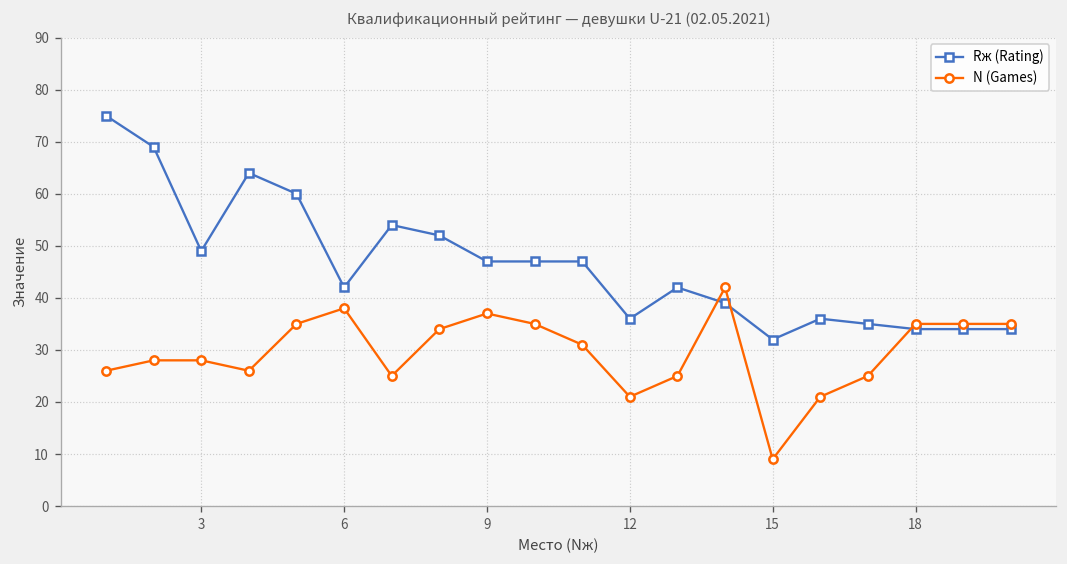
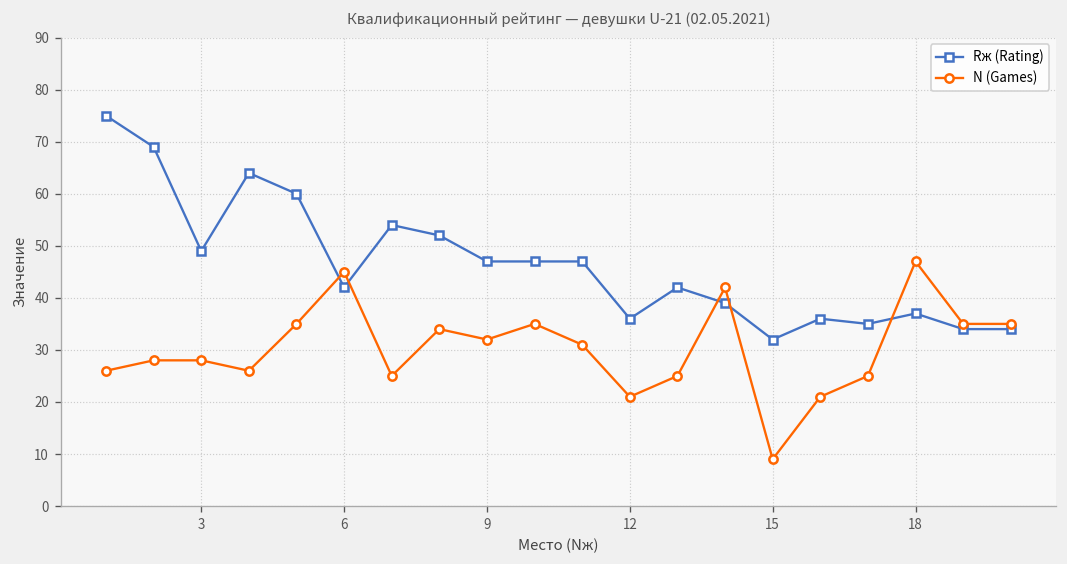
  {
    "Rж (Rating)": {
      "3": 49,
      "6": 42,
      "9": 47,
      "12": 36,
      "15": 32,
-     "18": 34
+     "18": 37
    },
    "N (Games)": {
      "3": 28,
-     "6": 38,
-     "9": 37,
+     "6": 45,
+     "9": 32,
      "12": 21,
      "15": 9,
-     "18": 35
+     "18": 47
    }
  }
